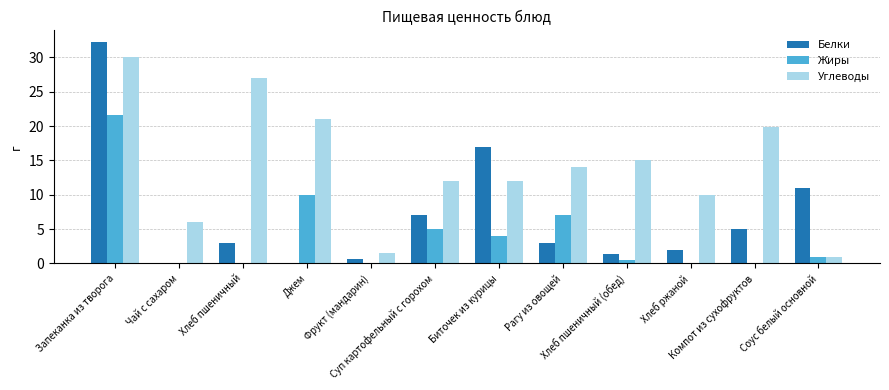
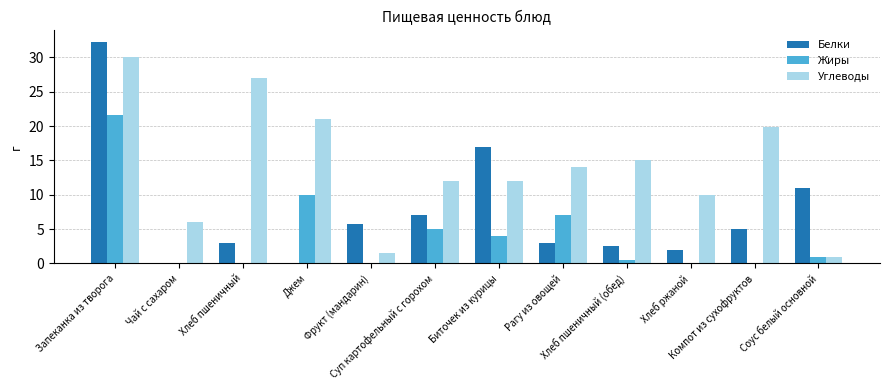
  {
    "Белки": {
      "Запеканка из творога": 32,
      "Чай с сахаром": 0,
      "Хлеб пшеничный": 3,
      "Джем": 0,
-     "Фрукт (мандарин)": 1,
+     "Фрукт (мандарин)": 6,
      "Суп картофельный с горохом": 7,
      "Биточек из курицы": 17,
      "Рагу из овощей": 3,
-     "Хлеб пшеничный (обед)": 1,
+     "Хлеб пшеничный (обед)": 3,
      "Хлеб ржаной": 2,
      "Компот из сухофруктов": 5,
      "Соус белый основной": 11
    },
    "Жиры": {
      "Запеканка из творога": 22,
      "Чай с сахаром": 0,
      "Хлеб пшеничный": 0,
      "Джем": 10,
      "Суп картофельный с горохом": 5,
      "Биточек из курицы": 4,
      "Рагу из овощей": 7,
      "Хлеб пшеничный (обед)": 1,
      "Хлеб ржаной": 0,
      "Компот из сухофруктов": 0,
      "Соус белый основной": 1
    },
    "Углеводы": {
      "Запеканка из творога": 30,
      "Чай с сахаром": 6,
      "Хлеб пшеничный": 27,
      "Джем": 21,
      "Фрукт (мандарин)": 2,
      "Суп картофельный с горохом": 12,
      "Биточек из курицы": 12,
      "Рагу из овощей": 14,
      "Хлеб пшеничный (обед)": 15,
      "Хлеб ржаной": 10,
      "Компот из сухофруктов": 20,
      "Соус белый основной": 1
    }
  }
